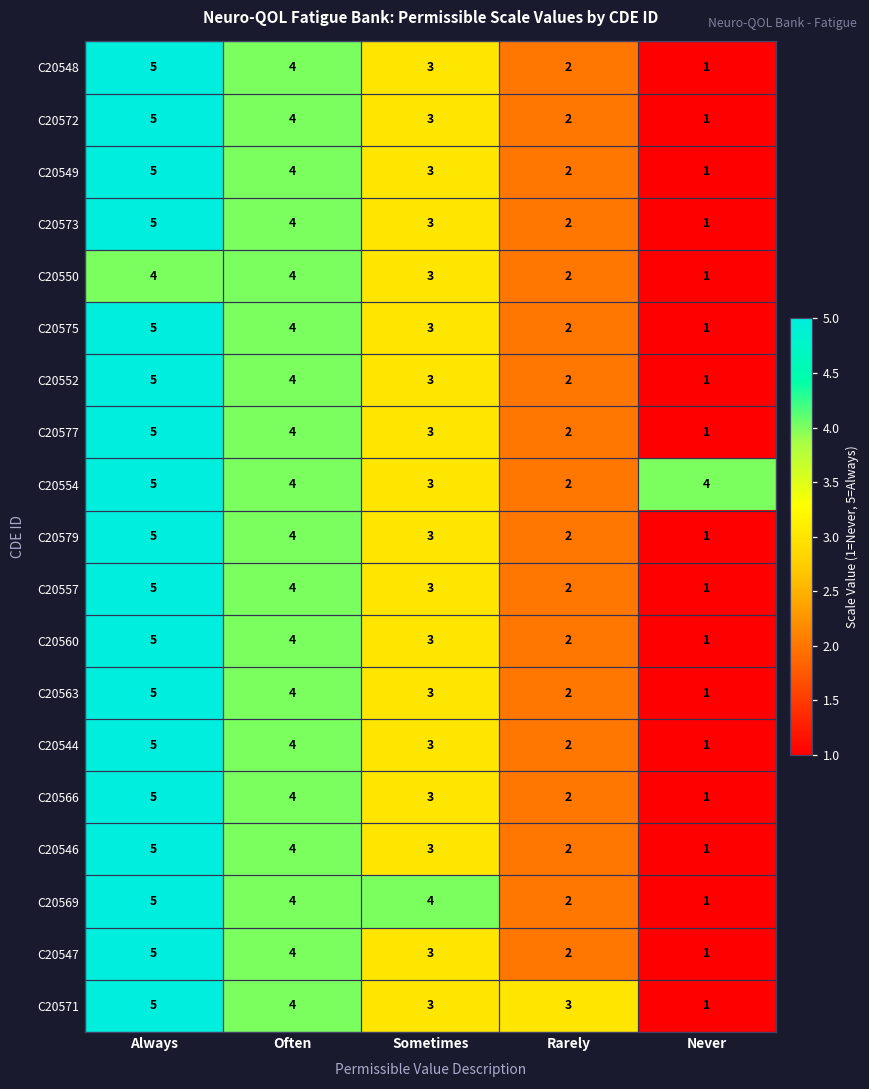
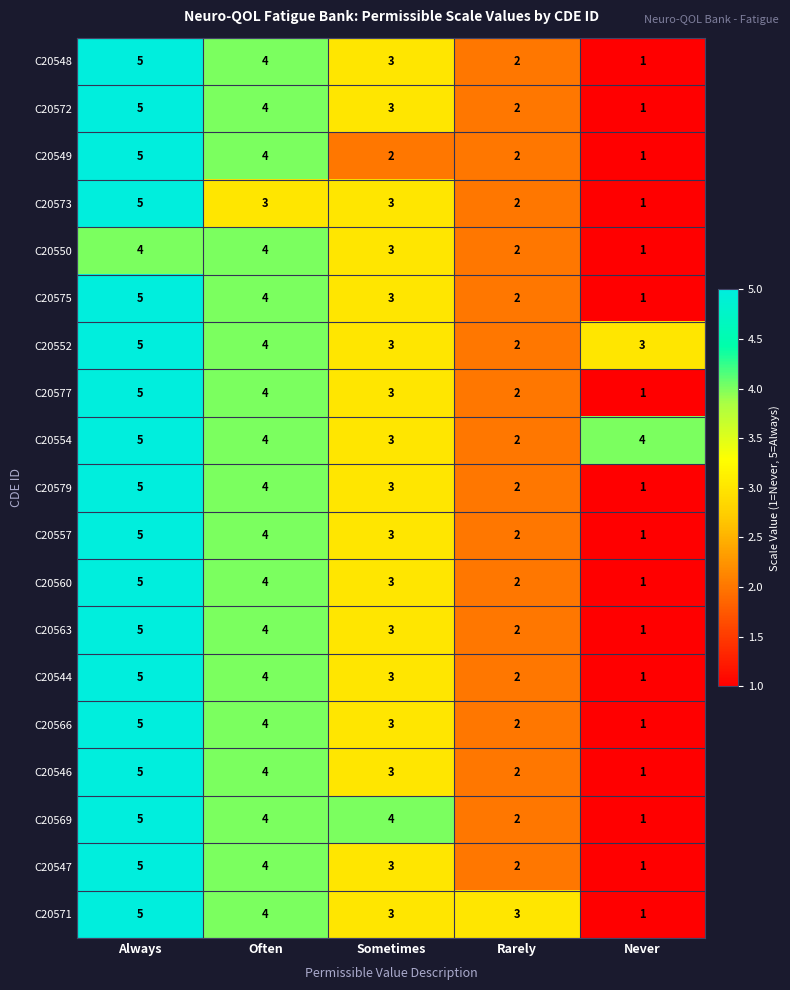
  {
    "C20548": {
      "Always": 5,
      "Often": 4,
      "Sometimes": 3,
      "Rarely": 2,
      "Never": 1
    },
    "C20572": {
      "Always": 5,
      "Often": 4,
      "Sometimes": 3,
      "Rarely": 2,
      "Never": 1
    },
    "C20549": {
      "Always": 5,
      "Often": 4,
-     "Sometimes": 3,
+     "Sometimes": 2,
      "Rarely": 2,
      "Never": 1
    },
    "C20573": {
      "Always": 5,
-     "Often": 4,
+     "Often": 3,
      "Sometimes": 3,
      "Rarely": 2,
      "Never": 1
    },
    "C20550": {
      "Always": 4,
      "Often": 4,
      "Sometimes": 3,
      "Rarely": 2,
      "Never": 1
    },
    "C20575": {
      "Always": 5,
      "Often": 4,
      "Sometimes": 3,
      "Rarely": 2,
      "Never": 1
    },
    "C20552": {
      "Always": 5,
      "Often": 4,
      "Sometimes": 3,
      "Rarely": 2,
-     "Never": 1
+     "Never": 3
    },
    "C20577": {
      "Always": 5,
      "Often": 4,
      "Sometimes": 3,
      "Rarely": 2,
      "Never": 1
    },
    "C20554": {
      "Always": 5,
      "Often": 4,
      "Sometimes": 3,
      "Rarely": 2,
      "Never": 4
    },
    "C20579": {
      "Always": 5,
      "Often": 4,
      "Sometimes": 3,
      "Rarely": 2,
      "Never": 1
    },
    "C20557": {
      "Always": 5,
      "Often": 4,
      "Sometimes": 3,
      "Rarely": 2,
      "Never": 1
    },
    "C20560": {
      "Always": 5,
      "Often": 4,
      "Sometimes": 3,
      "Rarely": 2,
      "Never": 1
    },
    "C20563": {
      "Always": 5,
      "Often": 4,
      "Sometimes": 3,
      "Rarely": 2,
      "Never": 1
    },
    "C20544": {
      "Always": 5,
      "Often": 4,
      "Sometimes": 3,
      "Rarely": 2,
      "Never": 1
    },
    "C20566": {
      "Always": 5,
      "Often": 4,
      "Sometimes": 3,
      "Rarely": 2,
      "Never": 1
    },
    "C20546": {
      "Always": 5,
      "Often": 4,
      "Sometimes": 3,
      "Rarely": 2,
      "Never": 1
    },
    "C20569": {
      "Always": 5,
      "Often": 4,
      "Sometimes": 4,
      "Rarely": 2,
      "Never": 1
    },
    "C20547": {
      "Always": 5,
      "Often": 4,
      "Sometimes": 3,
      "Rarely": 2,
      "Never": 1
    },
    "C20571": {
      "Always": 5,
      "Often": 4,
      "Sometimes": 3,
      "Rarely": 3,
      "Never": 1
    }
  }
